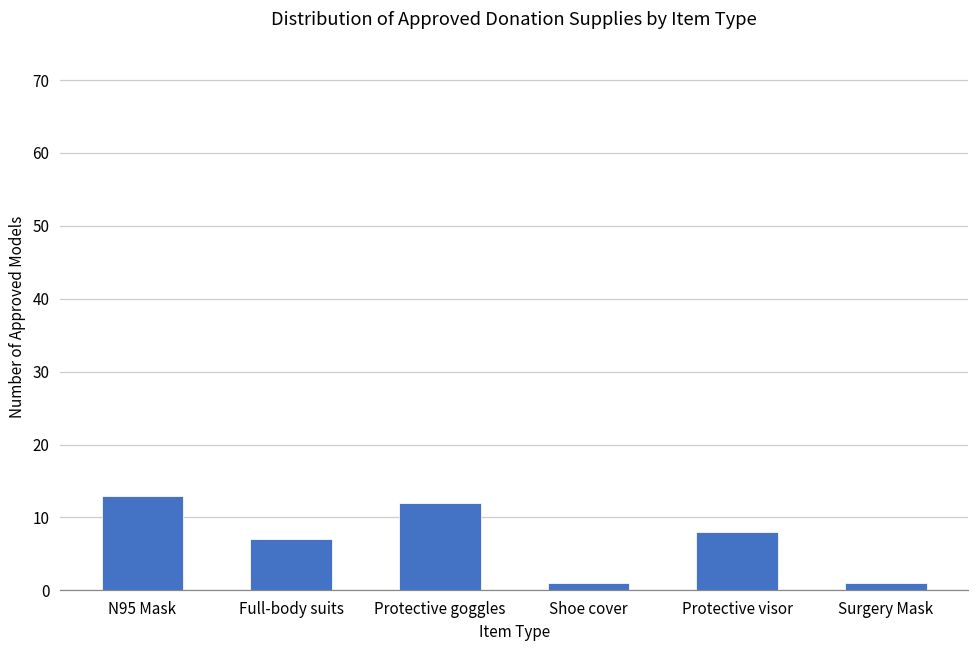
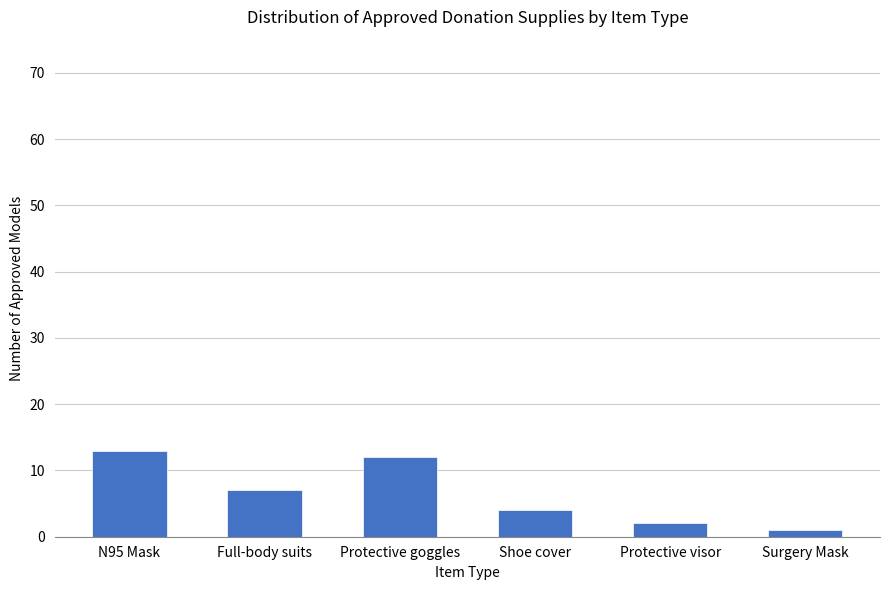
  {
    "N95 Mask": 13,
    "Full-body suits": 7,
    "Protective goggles": 12,
-   "Shoe cover": 1,
-   "Protective visor": 8,
+   "Shoe cover": 4,
+   "Protective visor": 2,
    "Surgery Mask": 1
  }
